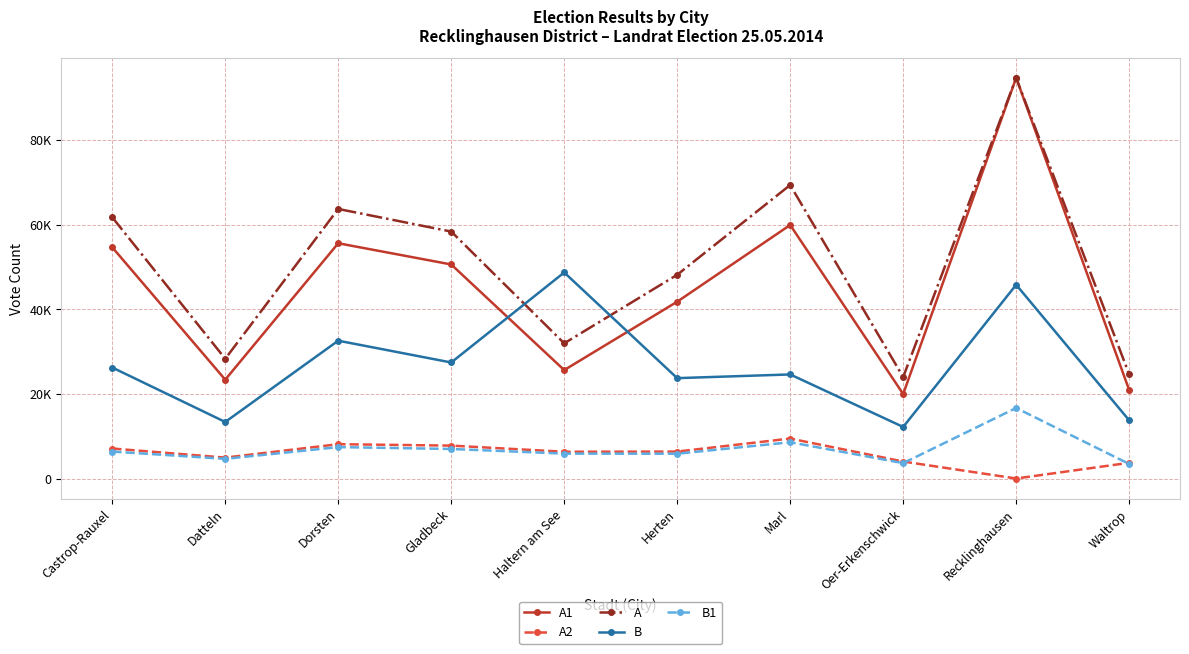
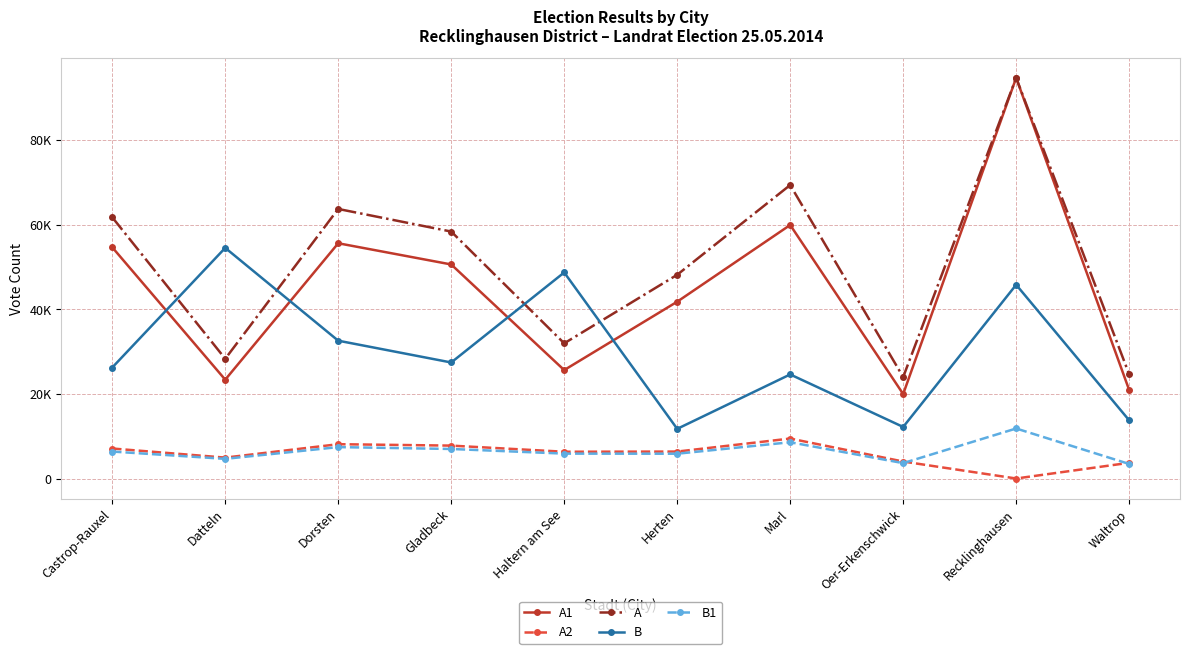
  {
    "B": {
      "Castrop-Rauxel": 26000,
-     "Datteln": 13000,
+     "Datteln": 54000,
      "Dorsten": 33000,
      "Gladbeck": 27000,
      "Haltern am See": 49000,
-     "Herten": 24000,
+     "Herten": 12000,
      "Marl": 25000,
      "Oer-Erkenschwick": 12000,
      "Recklinghausen": 46000,
      "Waltrop": 14000
    },
    "B1": {
      "Castrop-Rauxel": 6000,
      "Dorsten": 7000,
      "Gladbeck": 7000,
      "Marl": 9000,
-     "Recklinghausen": 17000
+     "Recklinghausen": 12000
    }
  }
